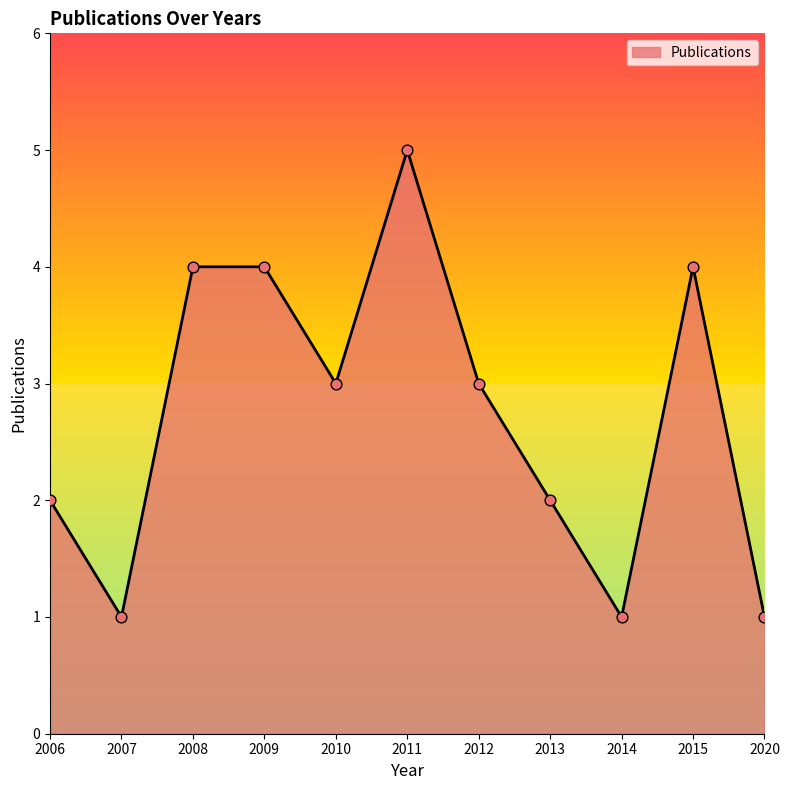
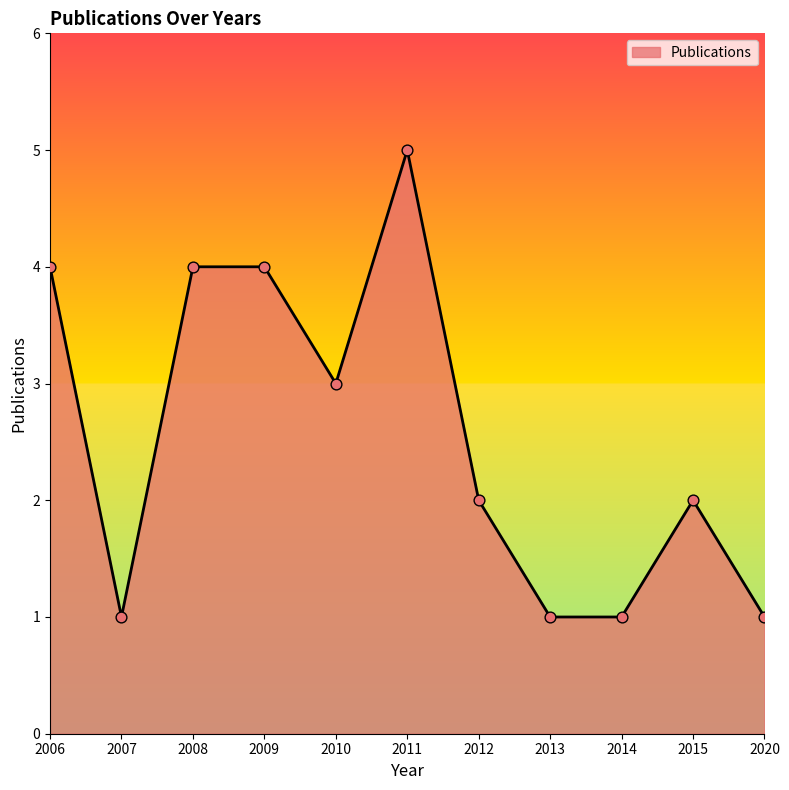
  {
-   "2006": 2,
+   "2006": 4,
    "2007": 1,
    "2008": 4,
    "2009": 4,
    "2010": 3,
    "2011": 5,
-   "2012": 3,
-   "2013": 2,
+   "2012": 2,
+   "2013": 1,
    "2014": 1,
-   "2015": 4,
+   "2015": 2,
    "2020": 1
  }
